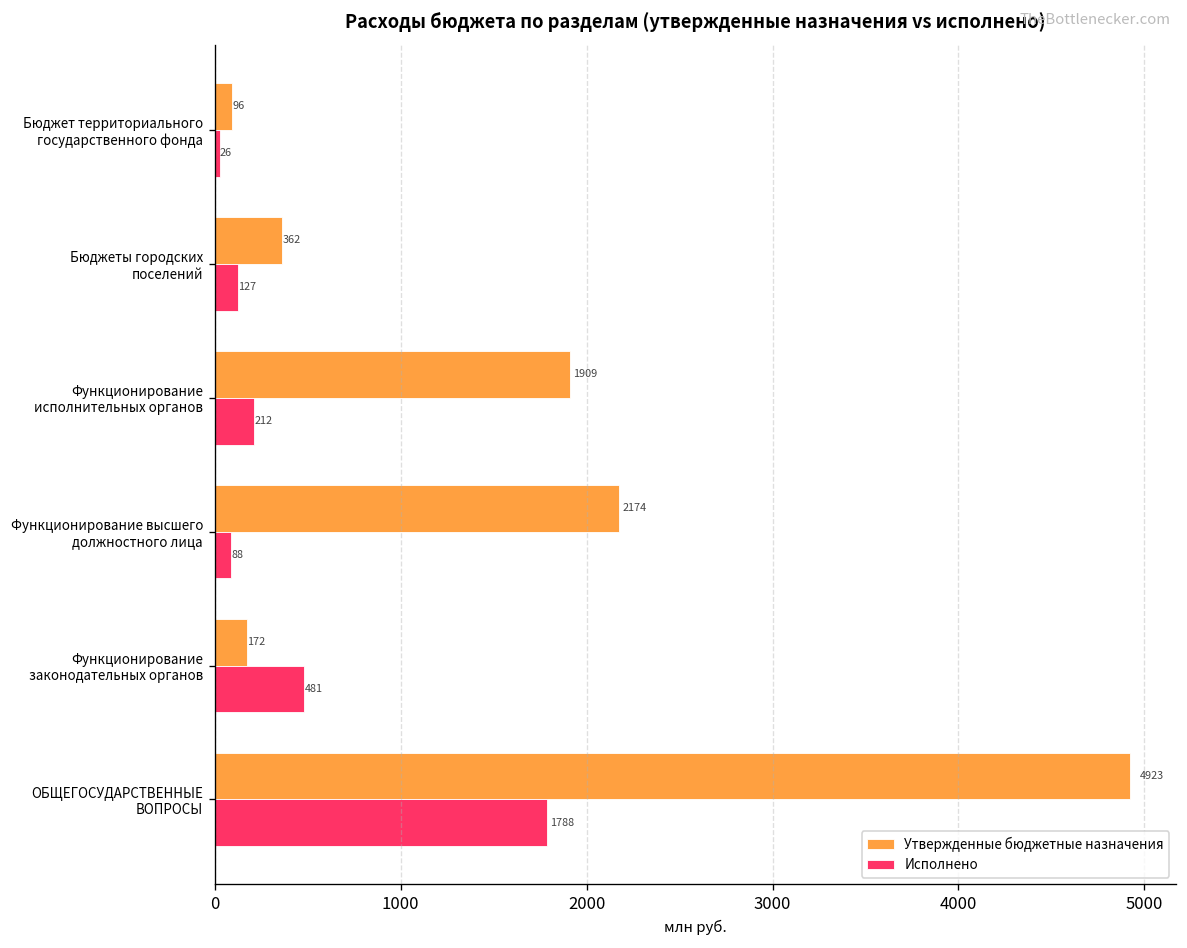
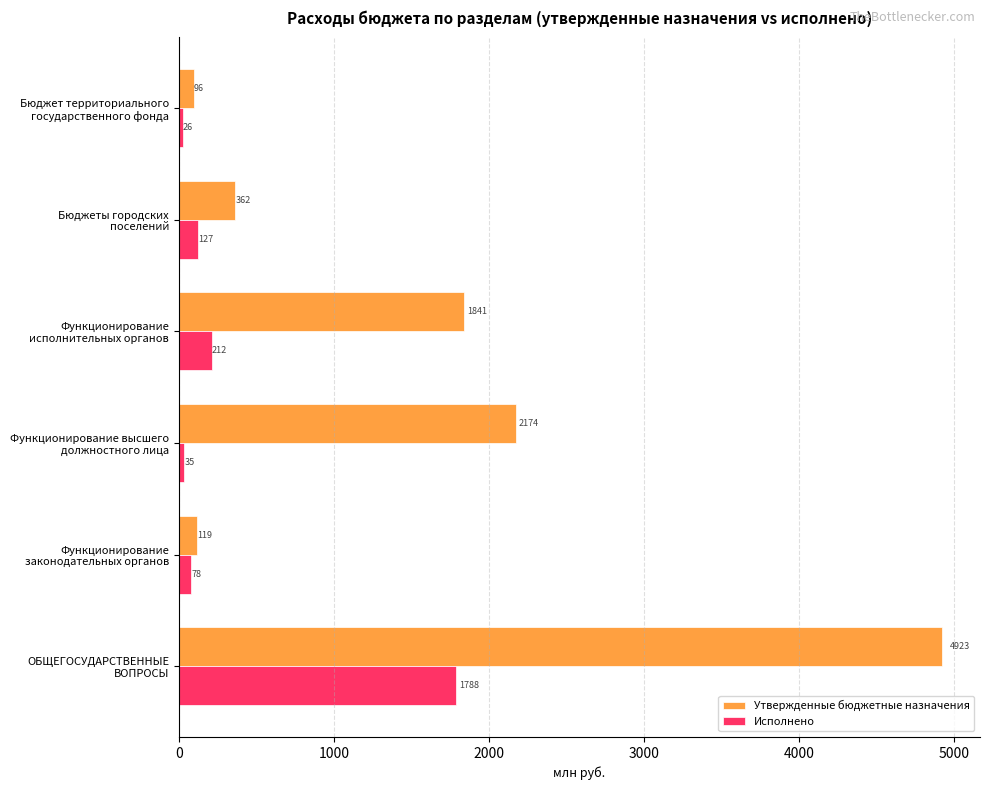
  {
    "Утвержденные бюджетные назначения": {
      "Бюджет территориального государственного фонда": 96,
      "Бюджеты городских поселений": 362,
-     "Функционирование исполнительных органов": 1909,
+     "Функционирование исполнительных органов": 1841,
      "Функционирование высшего должностного лица": 2174,
-     "Функционирование законодательных органов": 172,
+     "Функционирование законодательных органов": 119,
      "ОБЩЕГОСУДАРСТВЕННЫЕ ВОПРОСЫ": 4923
    },
    "Исполнено": {
      "Бюджет территориального государственного фонда": 26,
      "Бюджеты городских поселений": 127,
      "Функционирование исполнительных органов": 212,
-     "Функционирование высшего должностного лица": 88,
-     "Функционирование законодательных органов": 481,
+     "Функционирование высшего должностного лица": 35,
+     "Функционирование законодательных органов": 78,
      "ОБЩЕГОСУДАРСТВЕННЫЕ ВОПРОСЫ": 1788
    }
  }
